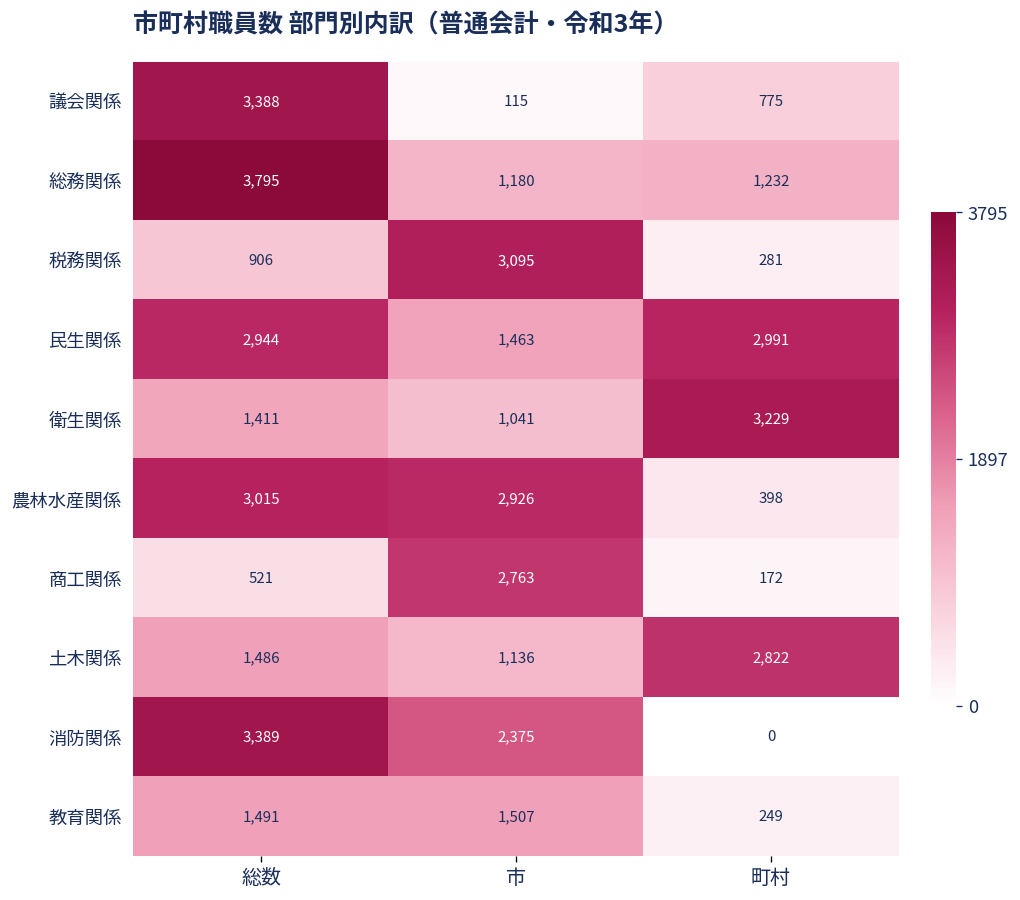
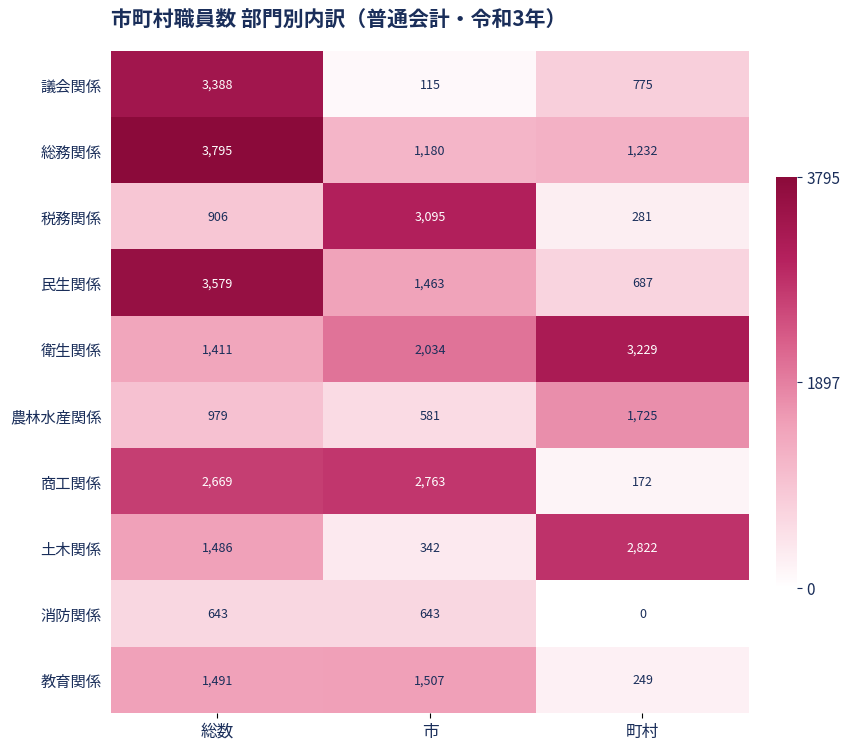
  {
    "議会関係": {
      "総数": "3,388",
      "市": "115",
      "町村": "775"
    },
    "総務関係": {
      "総数": "3,795",
      "市": "1,180",
      "町村": "1,232"
    },
    "税務関係": {
      "総数": "906",
      "市": "3,095",
      "町村": "281"
    },
    "民生関係": {
-     "総数": "2,944",
+     "総数": "3,579",
      "市": "1,463",
-     "町村": "2,991"
+     "町村": "687"
    },
    "衛生関係": {
      "総数": "1,411",
-     "市": "1,041",
+     "市": "2,034",
      "町村": "3,229"
    },
    "農林水産関係": {
-     "総数": "3,015",
-     "市": "2,926",
-     "町村": "398"
+     "総数": "979",
+     "市": "581",
+     "町村": "1,725"
    },
    "商工関係": {
-     "総数": "521",
+     "総数": "2,669",
      "市": "2,763",
      "町村": "172"
    },
    "土木関係": {
      "総数": "1,486",
-     "市": "1,136",
+     "市": "342",
      "町村": "2,822"
    },
    "消防関係": {
-     "総数": "3,389",
-     "市": "2,375",
+     "総数": "643",
+     "市": "643",
      "町村": "0"
    },
    "教育関係": {
      "総数": "1,491",
      "市": "1,507",
      "町村": "249"
    }
  }
